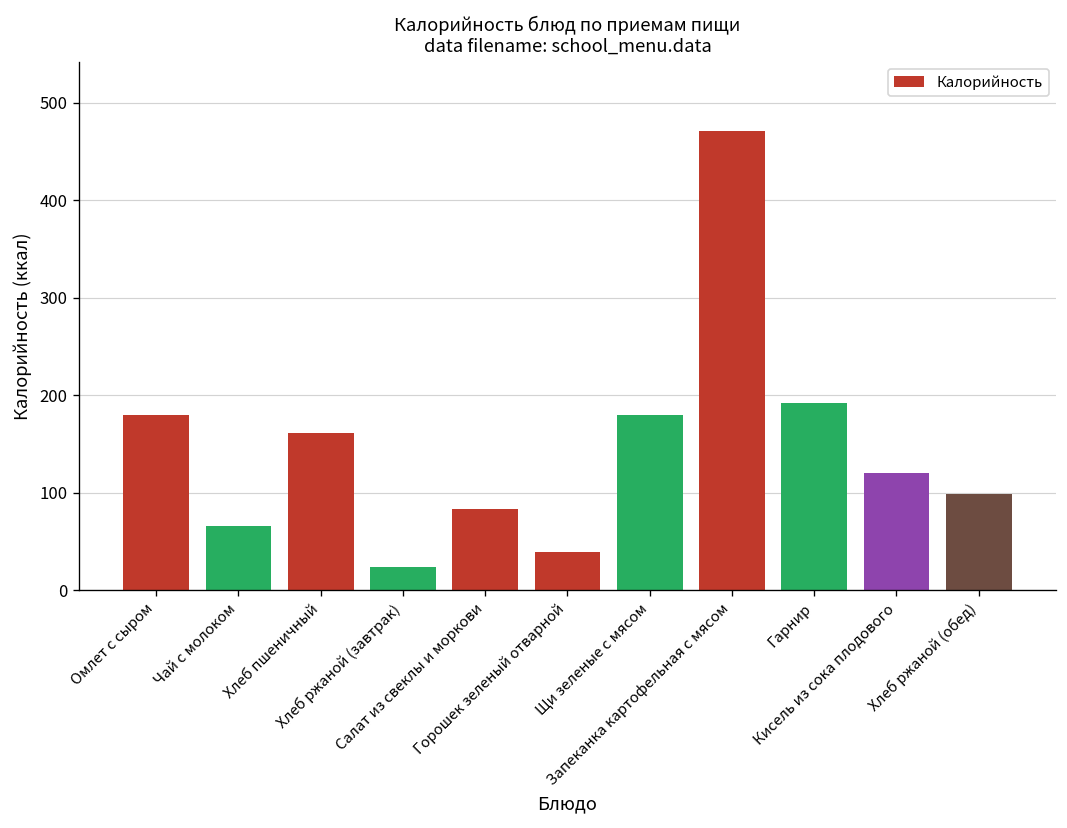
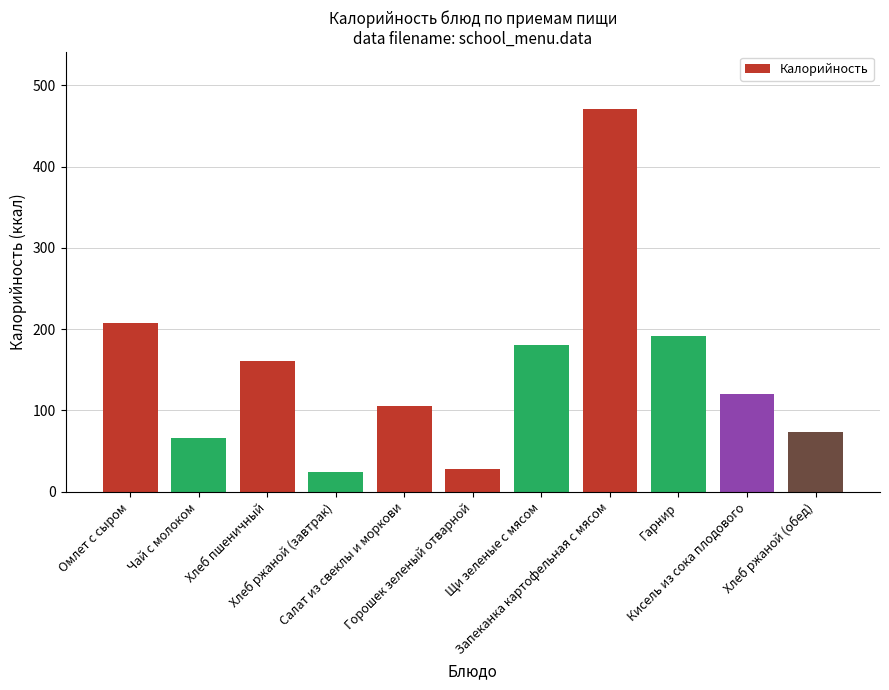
  {
-   "Омлет с сыром": 180,
+   "Омлет с сыром": 210,
    "Чай с молоком": 70,
    "Хлеб пшеничный": 160,
    "Хлеб ржаной (завтрак)": 20,
-   "Салат из свеклы и моркови": 80,
-   "Горошек зеленый отварной": 40,
+   "Салат из свеклы и моркови": 110,
+   "Горошек зеленый отварной": 30,
    "Щи зеленые с мясом": 180,
    "Запеканка картофельная с мясом": 470,
    "Гарнир": 190,
    "Кисель из сока плодового": 120,
-   "Хлеб ржаной (обед)": 100
+   "Хлеб ржаной (обед)": 70
  }
